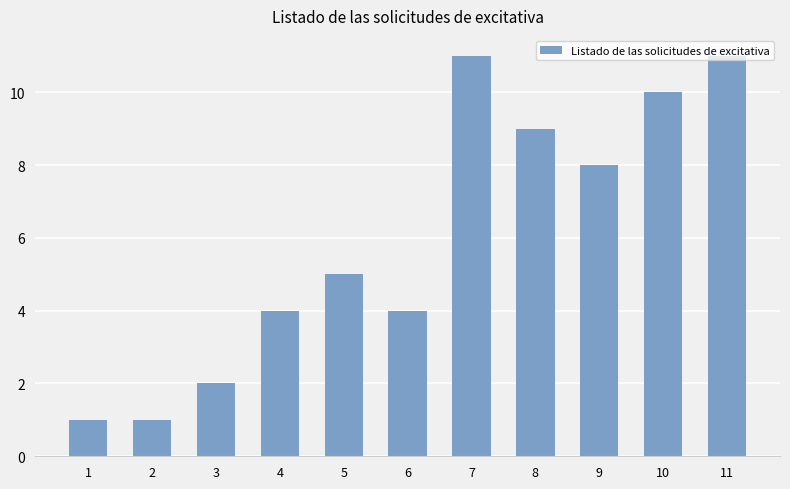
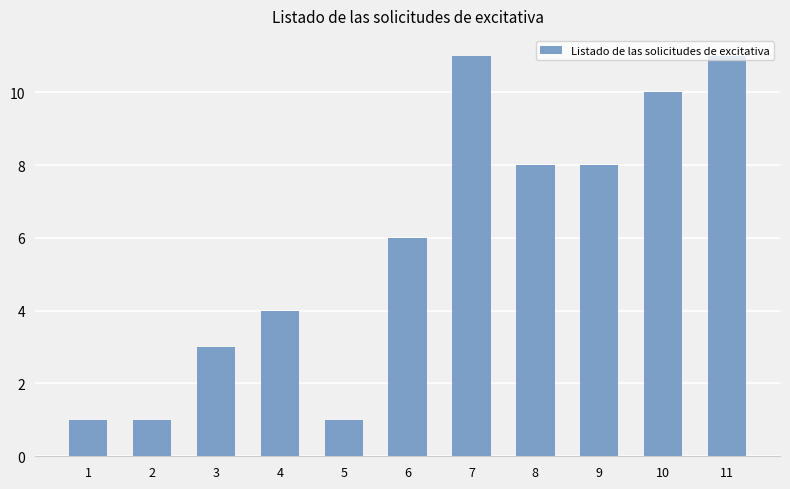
  {
    "1": 1,
    "2": 1,
-   "3": 2,
+   "3": 3,
    "4": 4,
-   "5": 5,
-   "6": 4,
+   "5": 1,
+   "6": 6,
    "7": 11,
-   "8": 9,
+   "8": 8,
    "9": 8,
    "10": 10
  }
